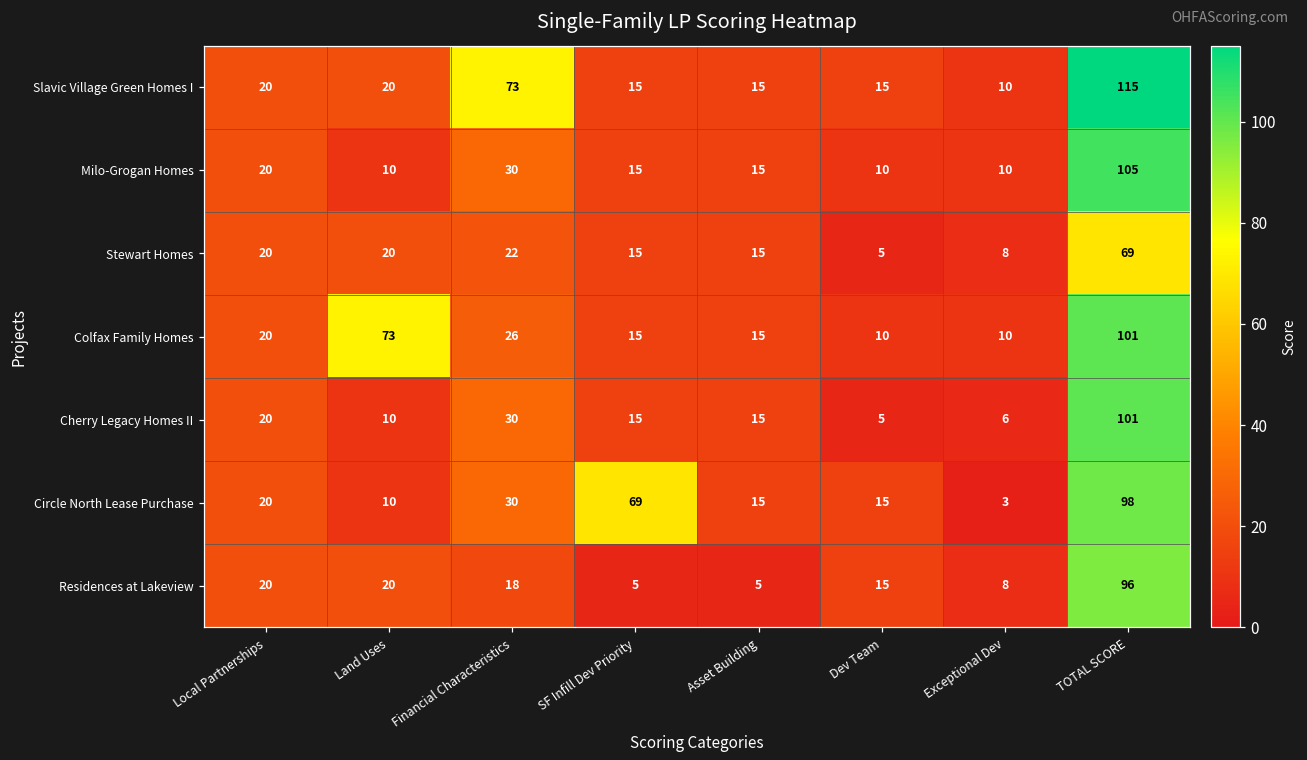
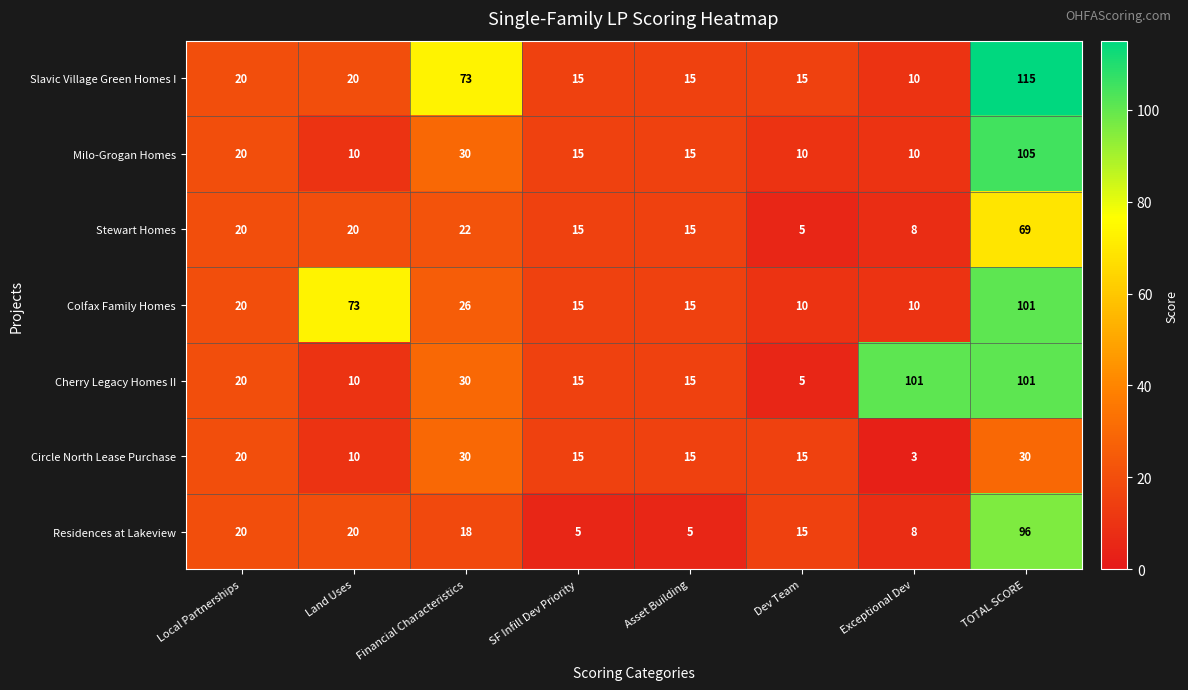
  {
    "Slavic Village Green Homes I": {
      "Local Partnerships": 20,
      "Land Uses": 20,
      "Financial Characteristics": 73,
      "SF Infill Dev Priority": 15,
      "Asset Building": 15,
      "Dev Team": 15,
      "Exceptional Dev": 10,
      "TOTAL SCORE": 115
    },
    "Milo-Grogan Homes": {
      "Local Partnerships": 20,
      "Land Uses": 10,
      "Financial Characteristics": 30,
      "SF Infill Dev Priority": 15,
      "Asset Building": 15,
      "Dev Team": 10,
      "Exceptional Dev": 10,
      "TOTAL SCORE": 105
    },
    "Stewart Homes": {
      "Local Partnerships": 20,
      "Land Uses": 20,
      "Financial Characteristics": 22,
      "SF Infill Dev Priority": 15,
      "Asset Building": 15,
      "Dev Team": 5,
      "Exceptional Dev": 8,
      "TOTAL SCORE": 69
    },
    "Colfax Family Homes": {
      "Local Partnerships": 20,
      "Land Uses": 73,
      "Financial Characteristics": 26,
      "SF Infill Dev Priority": 15,
      "Asset Building": 15,
      "Dev Team": 10,
      "Exceptional Dev": 10,
      "TOTAL SCORE": 101
    },
    "Cherry Legacy Homes II": {
      "Local Partnerships": 20,
      "Land Uses": 10,
      "Financial Characteristics": 30,
      "SF Infill Dev Priority": 15,
      "Asset Building": 15,
      "Dev Team": 5,
-     "Exceptional Dev": 6,
+     "Exceptional Dev": 101,
      "TOTAL SCORE": 101
    },
    "Circle North Lease Purchase": {
      "Local Partnerships": 20,
      "Land Uses": 10,
      "Financial Characteristics": 30,
-     "SF Infill Dev Priority": 69,
+     "SF Infill Dev Priority": 15,
      "Asset Building": 15,
      "Dev Team": 15,
      "Exceptional Dev": 3,
-     "TOTAL SCORE": 98
+     "TOTAL SCORE": 30
    },
    "Residences at Lakeview": {
      "Local Partnerships": 20,
      "Land Uses": 20,
      "Financial Characteristics": 18,
      "SF Infill Dev Priority": 5,
      "Asset Building": 5,
      "Dev Team": 15,
      "Exceptional Dev": 8,
      "TOTAL SCORE": 96
    }
  }
